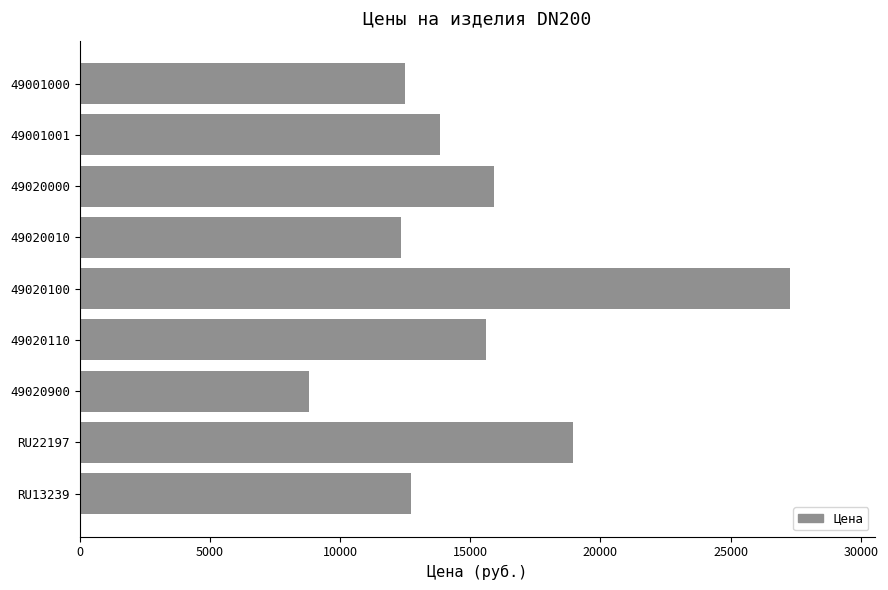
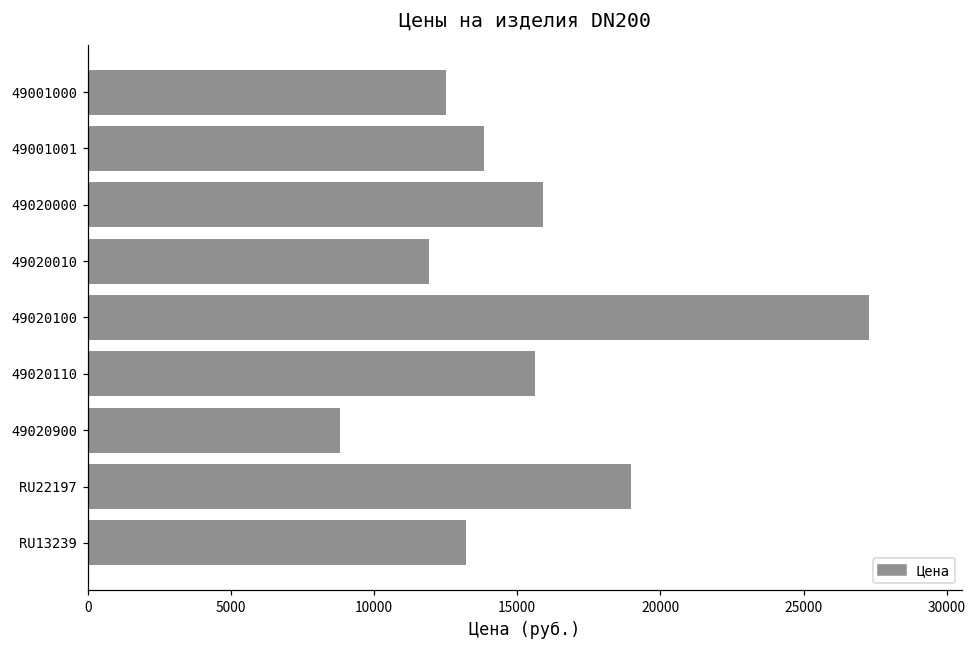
  {
    "49001000": 12500,
    "49001001": 13800,
    "49020000": 15900,
-   "49020010": 12300,
+   "49020010": 11900,
    "49020100": 27300,
    "49020110": 15600,
    "49020900": 8800,
    "RU22197": 19000,
-   "RU13239": 12700
+   "RU13239": 13200
  }
